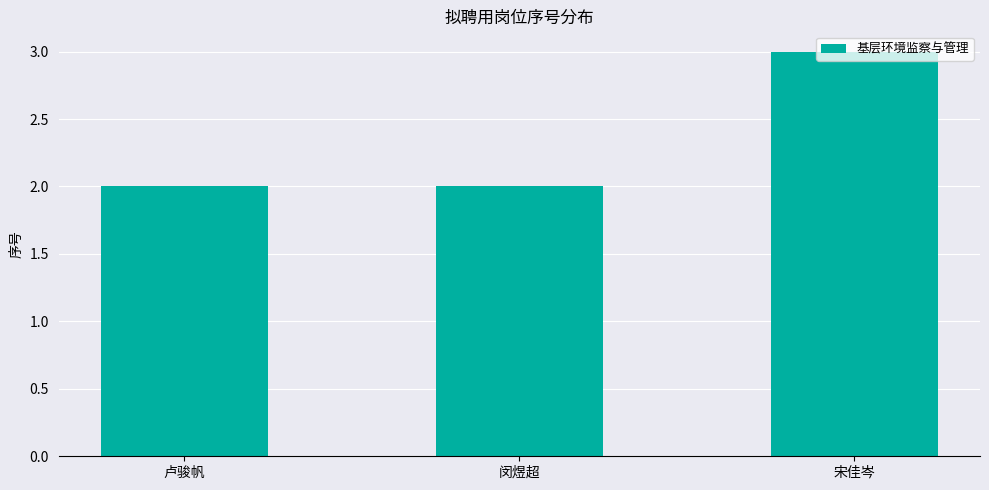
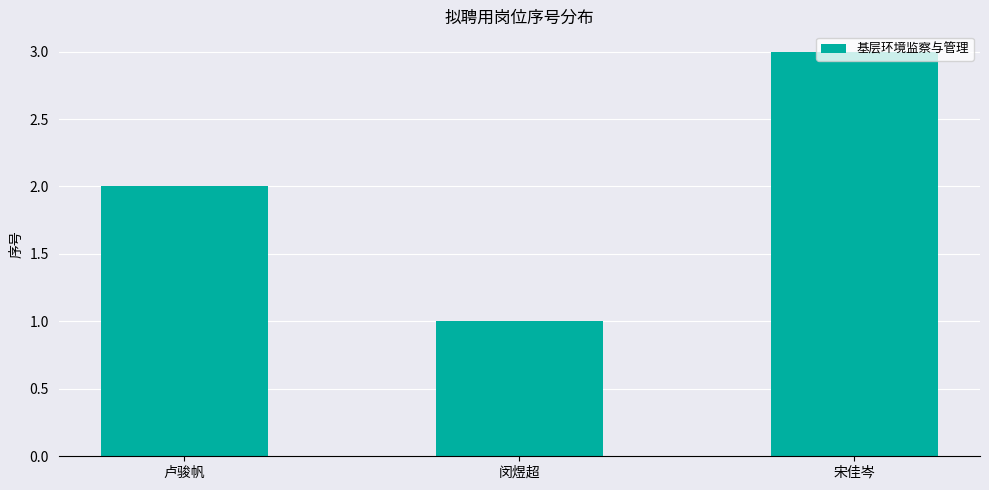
  {
    "卢骏帆": 2,
-   "闵煜超": 2
+   "闵煜超": 1
  }
